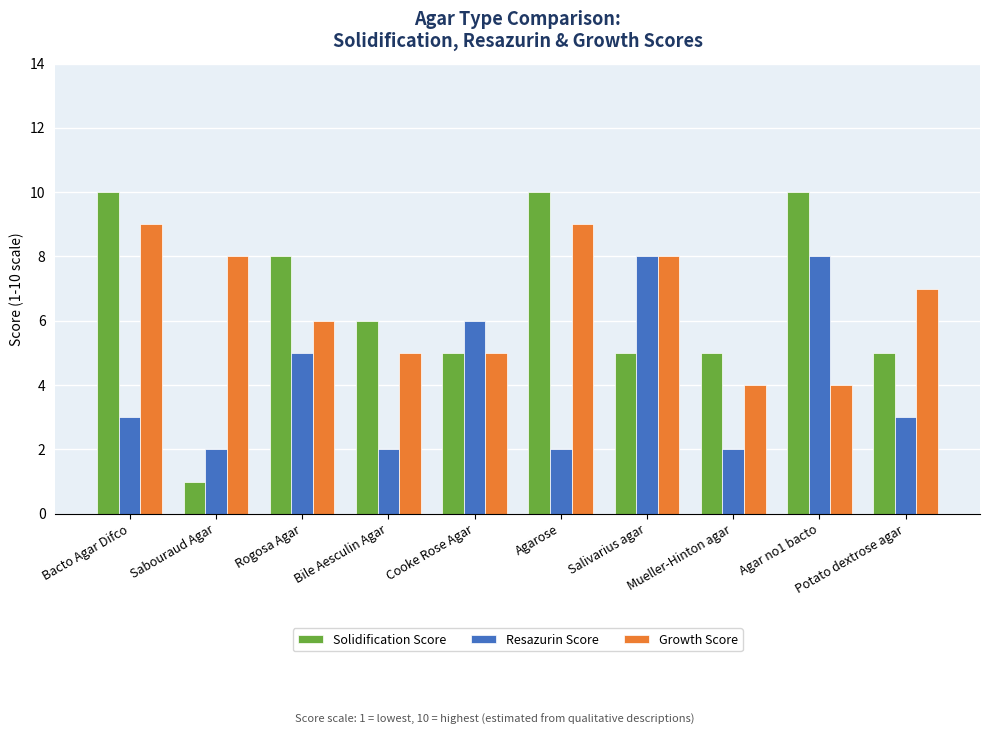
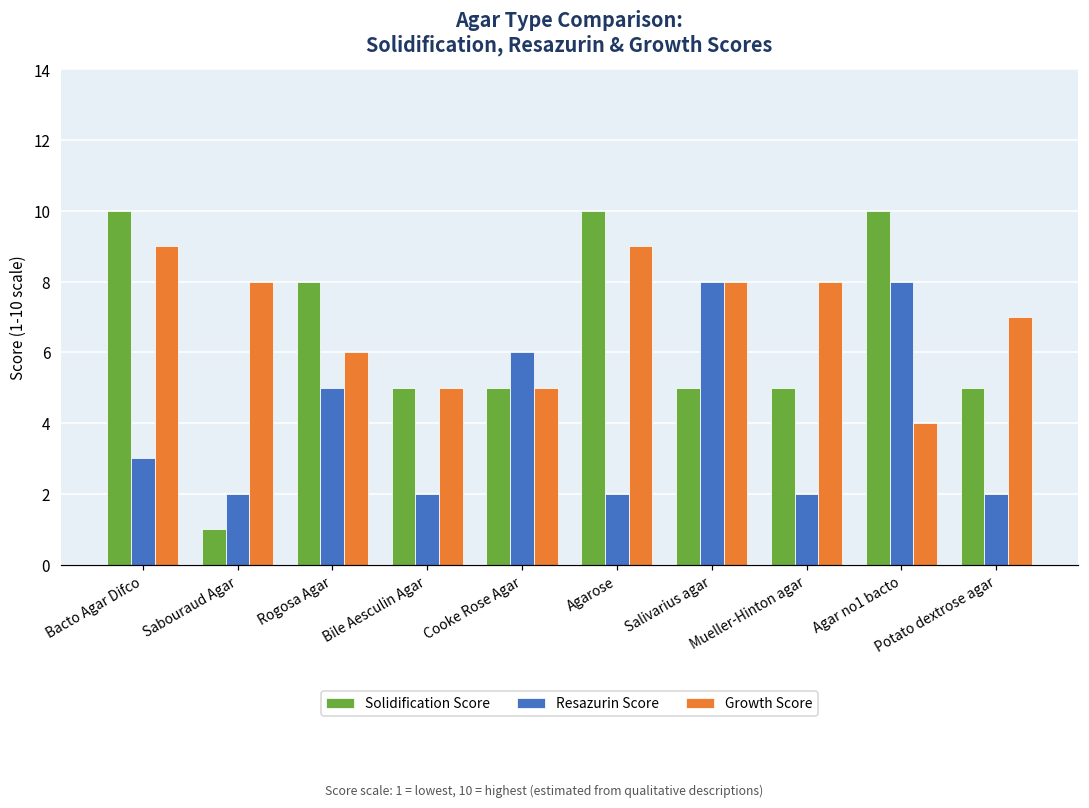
  {
    "Solidification Score": {
      "Bacto Agar Difco": 10,
      "Sabouraud Agar": 1,
      "Rogosa Agar": 8,
-     "Bile Aesculin Agar": 6,
+     "Bile Aesculin Agar": 5,
      "Cooke Rose Agar": 5,
      "Agarose": 10,
      "Salivarius agar": 5,
      "Mueller-Hinton agar": 5,
      "Agar no1 bacto": 10,
      "Potato dextrose agar": 5
    },
    "Resazurin Score": {
      "Bacto Agar Difco": 3,
      "Sabouraud Agar": 2,
      "Rogosa Agar": 5,
      "Bile Aesculin Agar": 2,
      "Cooke Rose Agar": 6,
      "Agarose": 2,
      "Salivarius agar": 8,
      "Mueller-Hinton agar": 2,
      "Agar no1 bacto": 8,
-     "Potato dextrose agar": 3
+     "Potato dextrose agar": 2
    },
    "Growth Score": {
      "Bacto Agar Difco": 9,
      "Sabouraud Agar": 8,
      "Rogosa Agar": 6,
      "Bile Aesculin Agar": 5,
      "Cooke Rose Agar": 5,
      "Agarose": 9,
      "Salivarius agar": 8,
-     "Mueller-Hinton agar": 4,
+     "Mueller-Hinton agar": 8,
      "Agar no1 bacto": 4,
      "Potato dextrose agar": 7
    }
  }
